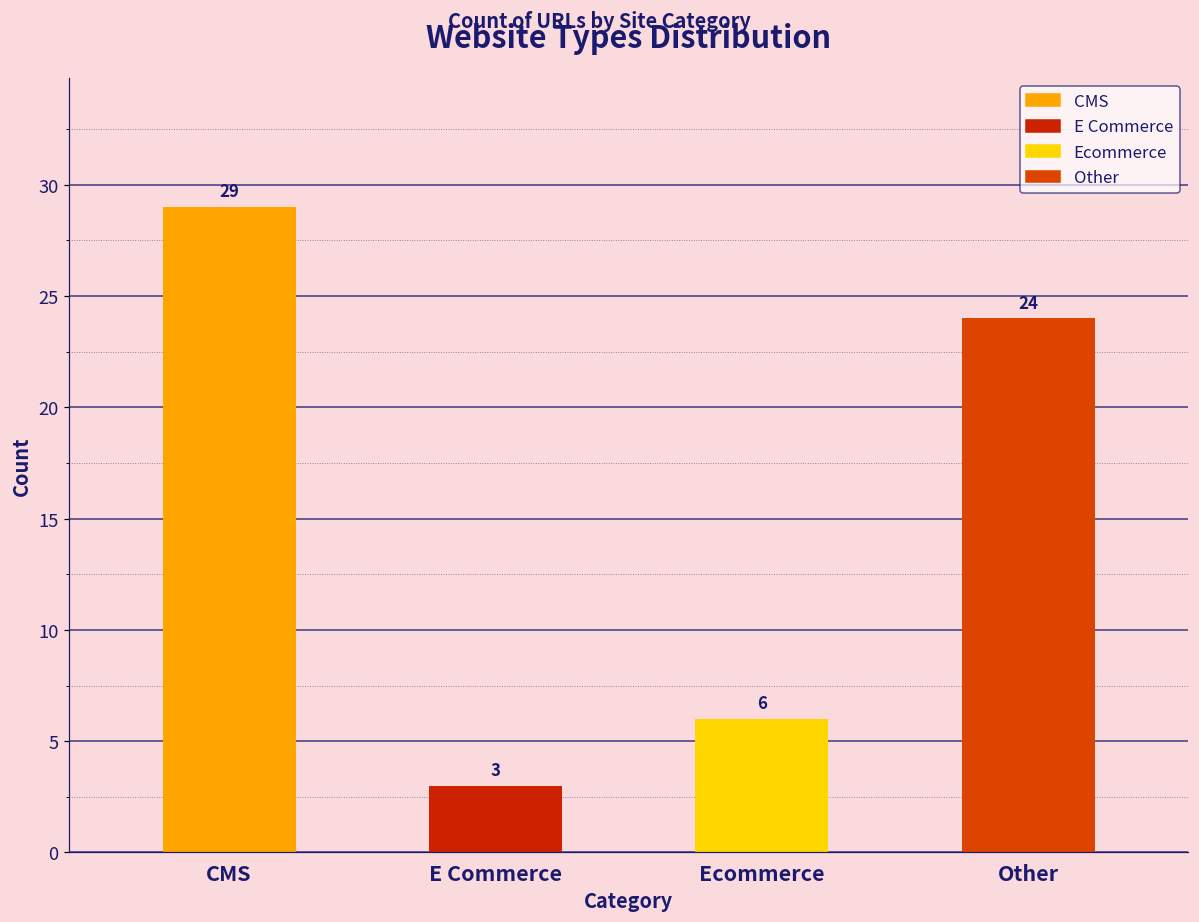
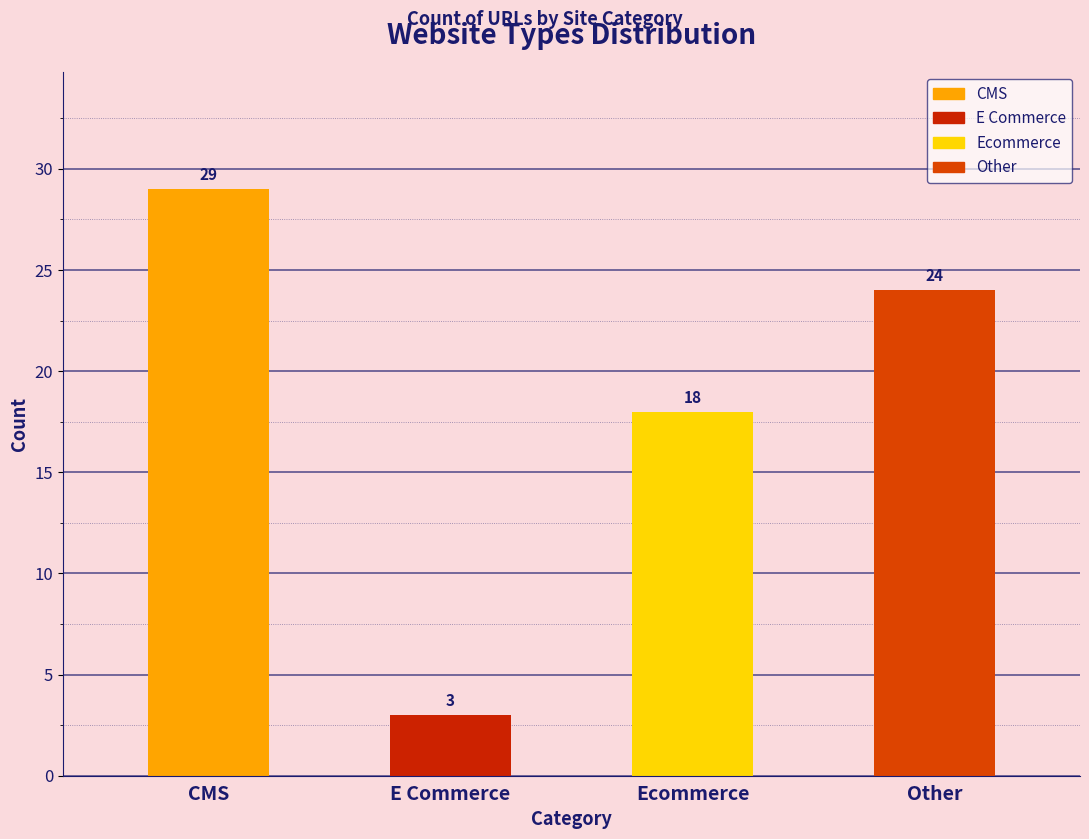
  {
    "CMS": 29,
    "E Commerce": 3,
-   "Ecommerce": 6,
+   "Ecommerce": 18,
    "Other": 24
  }
